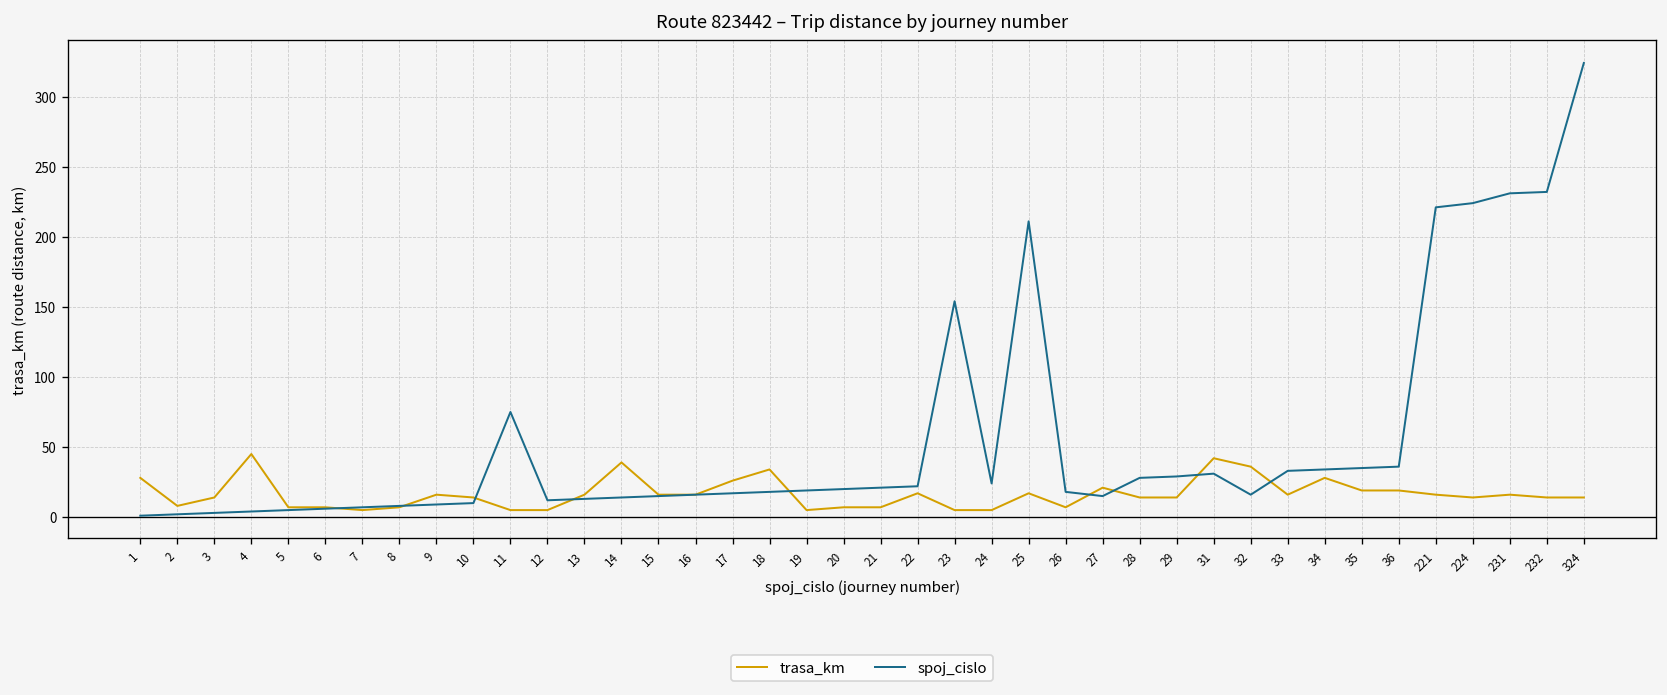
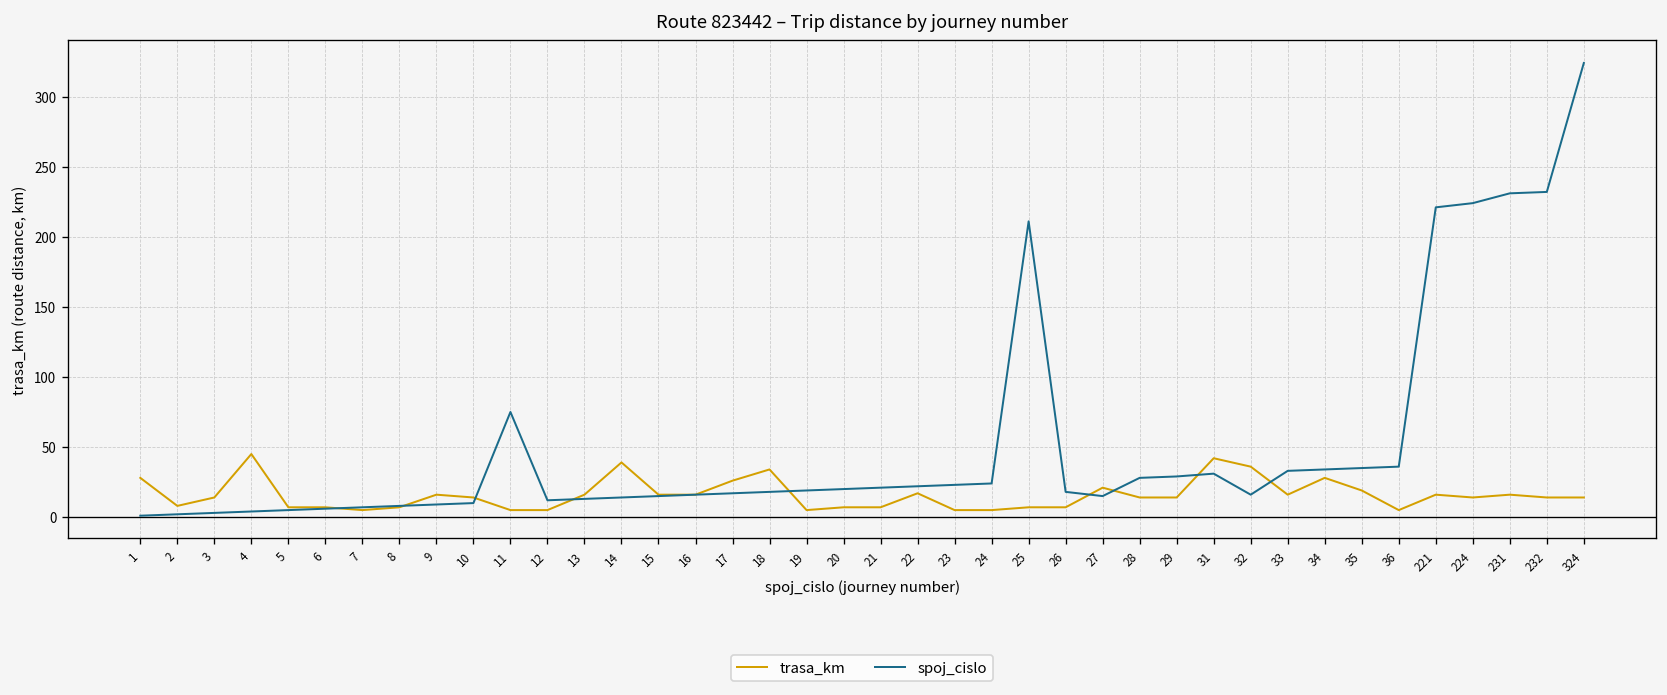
  {
    "trasa_km": {
      "1": 28,
      "2": 8,
      "3": 14,
      "4": 45,
      "9": 16,
      "10": 14,
      "11": 5,
      "12": 5,
      "13": 16,
      "14": 39,
      "17": 26,
      "18": 34,
      "19": 5,
      "20": 7,
      "21": 7,
      "22": 17,
      "23": 5,
      "24": 5,
-     "25": 17,
+     "25": 7,
      "26": 7,
      "27": 21,
      "28": 14,
      "29": 14,
      "31": 42,
      "32": 36,
      "33": 16,
      "34": 28,
      "35": 19,
-     "36": 19,
+     "36": 5,
      "221": 16,
      "224": 14,
      "231": 16,
      "232": 14,
      "324": 14
    },
    "spoj_cislo": {
      "1": 1,
      "2": 2,
      "3": 3,
      "4": 4,
      "9": 9,
      "10": 10,
      "11": 75,
      "12": 12,
      "13": 13,
      "14": 14,
      "17": 17,
      "18": 18,
      "19": 19,
      "20": 20,
      "21": 21,
      "22": 22,
-     "23": 154,
+     "23": 23,
      "24": 24,
      "25": 211,
      "26": 18,
      "27": 15,
      "28": 28,
      "29": 29,
      "31": 31,
      "32": 16,
      "33": 33,
      "34": 34,
      "35": 35,
      "36": 36,
      "221": 221,
      "224": 224,
      "231": 231,
      "232": 232,
      "324": 324
    }
  }
